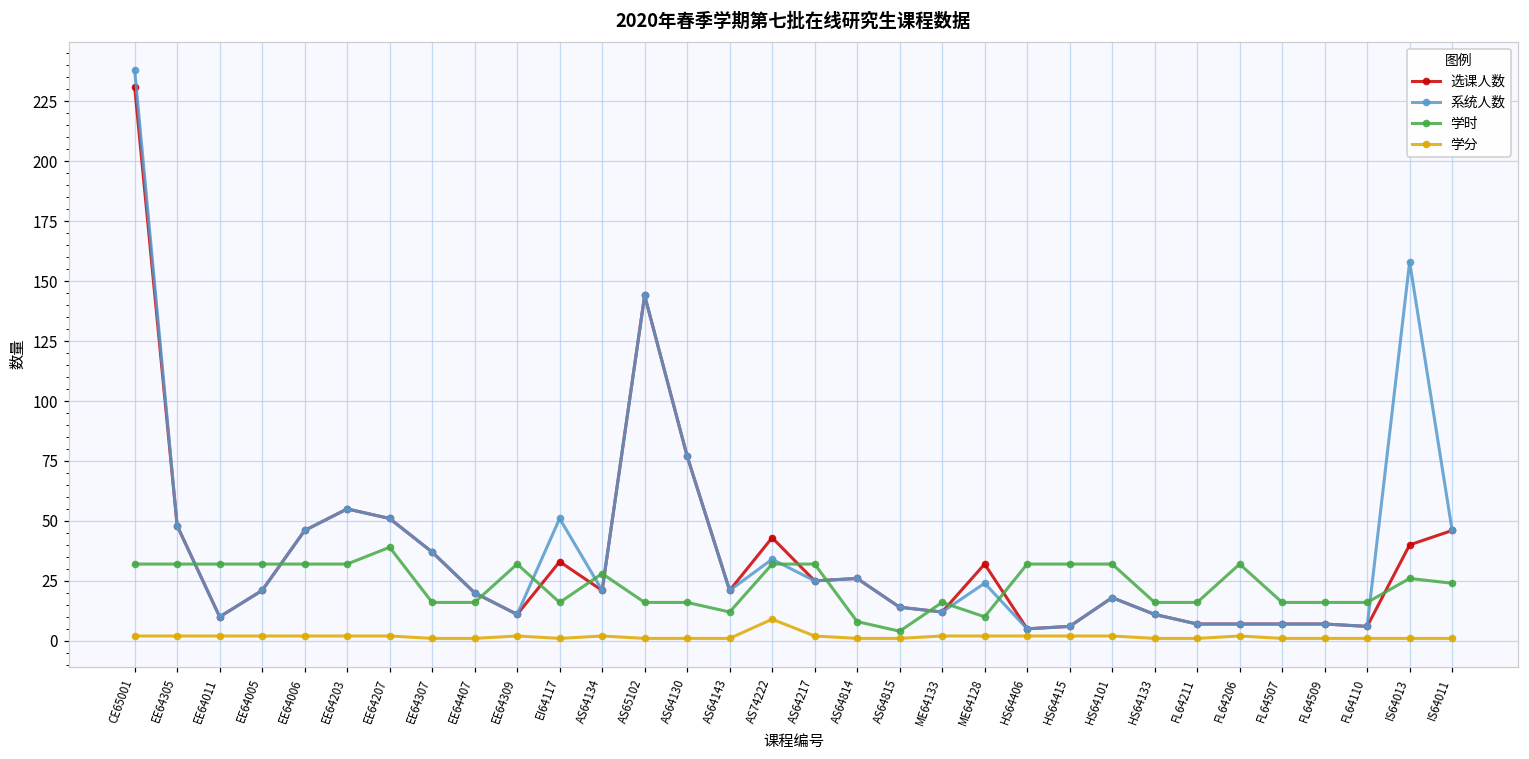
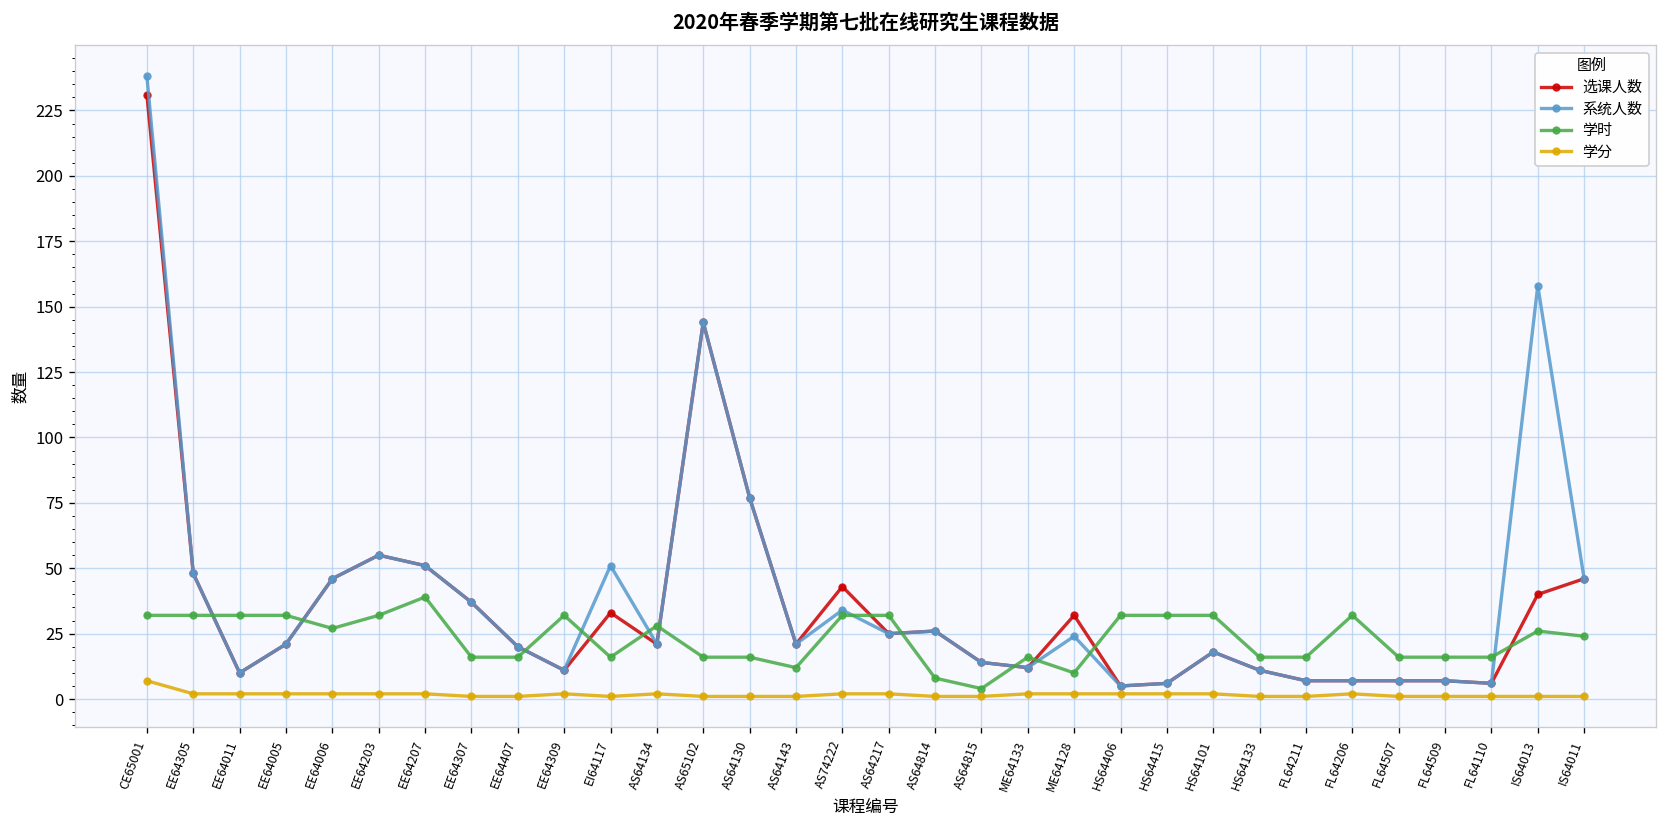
  {
    "选课人数": {
      "CE65001": 231,
      "EI64117": 33,
      "AS74222": 43,
      "ME64128": 32,
      "IS64013": 40
    },
    "系统人数": {
      "CE65001": 238,
      "EI64117": 51,
      "AS74222": 34,
      "ME64128": 24,
      "IS64013": 158
    },
    "学时": {
      "CE65001": 32,
      "EE64305": 32,
      "EE64011": 32,
      "EE64005": 32,
-     "EE64006": 32,
+     "EE64006": 27,
      "EE64203": 32,
      "EE64207": 39,
      "EE64307": 16,
      "EE64407": 16,
      "EE64309": 32,
      "EI64117": 16,
      "AS64134": 28,
      "AS65102": 16,
      "AS64130": 16,
      "AS64143": 12,
      "AS74222": 32,
      "AS64217": 32,
      "AS64814": 8,
      "AS64815": 4,
      "ME64133": 16,
      "ME64128": 10,
      "HS64406": 32,
      "HS64415": 32,
      "HS64101": 32,
      "HS64133": 16,
      "FL64211": 16,
      "FL64206": 32,
      "FL64507": 16,
      "FL64509": 16,
      "FL64110": 16,
      "IS64013": 26,
      "IS64011": 24
    },
    "学分": {
-     "CE65001": 2,
+     "CE65001": 7,
      "EE64305": 2,
      "EE64011": 2,
      "EE64005": 2,
      "EE64006": 2,
      "EE64203": 2,
      "EE64207": 2,
      "EE64307": 1,
      "EE64407": 1,
      "EE64309": 2,
      "EI64117": 1,
      "AS64134": 2,
      "AS65102": 1,
      "AS64130": 1,
      "AS64143": 1,
-     "AS74222": 9,
+     "AS74222": 2,
      "AS64217": 2,
      "AS64814": 1,
      "AS64815": 1,
      "ME64133": 2,
      "ME64128": 2,
      "HS64406": 2,
      "HS64415": 2,
      "HS64101": 2,
      "HS64133": 1,
      "FL64211": 1,
      "FL64206": 2,
      "FL64507": 1,
      "FL64509": 1,
      "FL64110": 1,
      "IS64013": 1,
      "IS64011": 1
    }
  }
